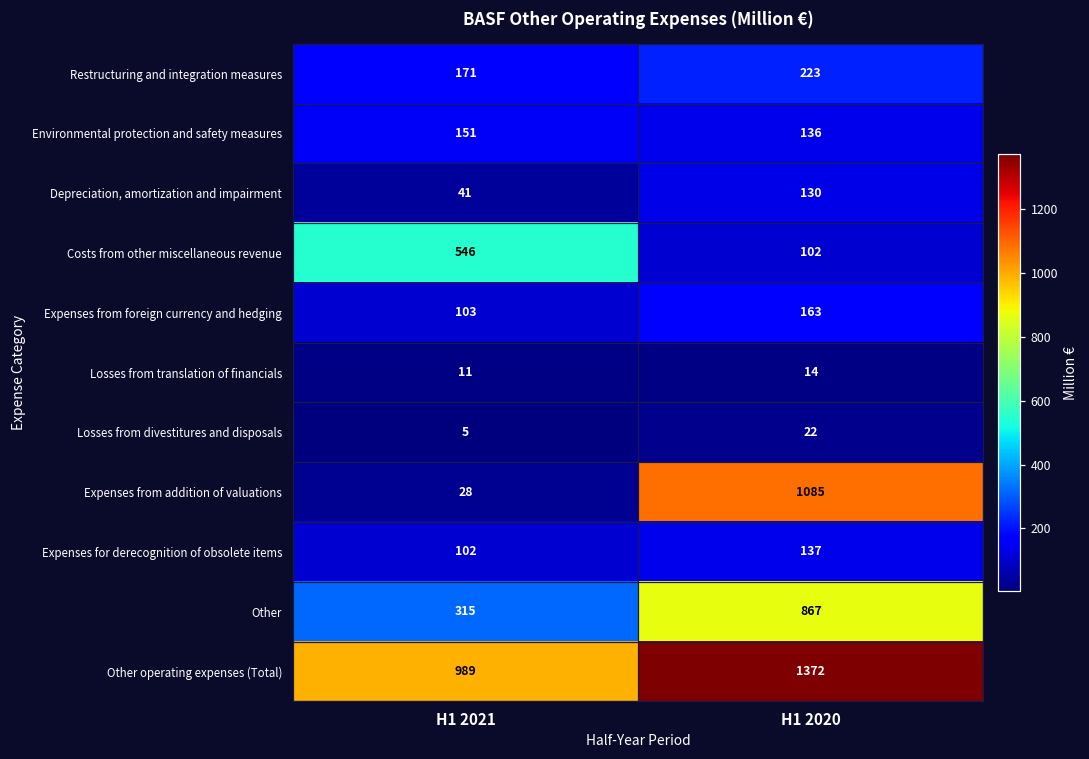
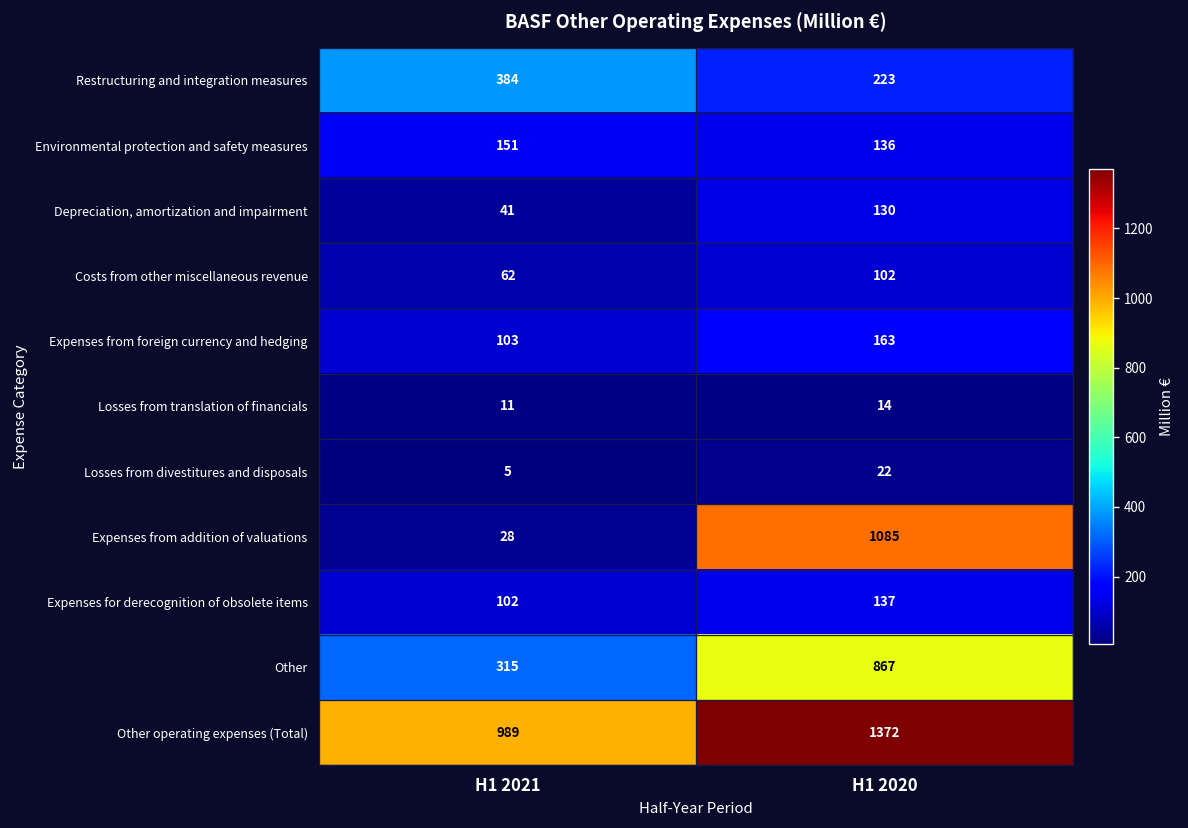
  {
    "Restructuring and integration measures": {
-     "H1 2021": 171,
+     "H1 2021": 384,
      "H1 2020": 223
    },
    "Environmental protection and safety measures": {
      "H1 2021": 151,
      "H1 2020": 136
    },
    "Depreciation, amortization and impairment": {
      "H1 2021": 41,
      "H1 2020": 130
    },
    "Costs from other miscellaneous revenue": {
-     "H1 2021": 546,
+     "H1 2021": 62,
      "H1 2020": 102
    },
    "Expenses from foreign currency and hedging": {
      "H1 2021": 103,
      "H1 2020": 163
    },
    "Losses from translation of financials": {
      "H1 2021": 11,
      "H1 2020": 14
    },
    "Losses from divestitures and disposals": {
      "H1 2021": 5,
      "H1 2020": 22
    },
    "Expenses from addition of valuations": {
      "H1 2021": 28,
      "H1 2020": 1085
    },
    "Expenses for derecognition of obsolete items": {
      "H1 2021": 102,
      "H1 2020": 137
    },
    "Other": {
      "H1 2021": 315,
      "H1 2020": 867
    },
    "Other operating expenses (Total)": {
      "H1 2021": 989,
      "H1 2020": 1372
    }
  }
